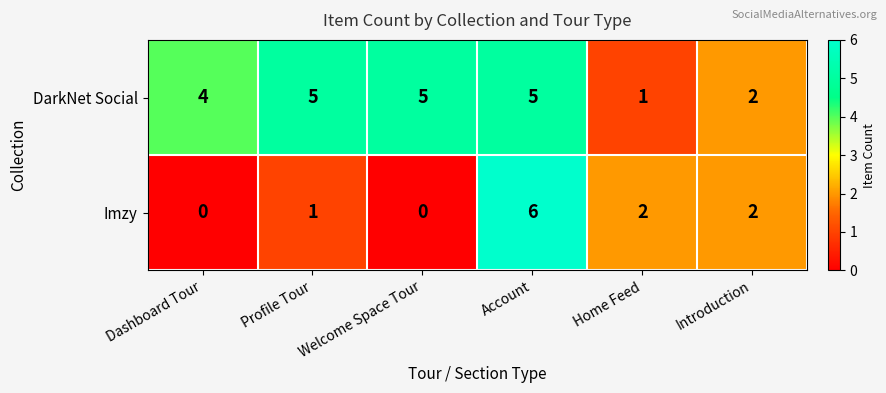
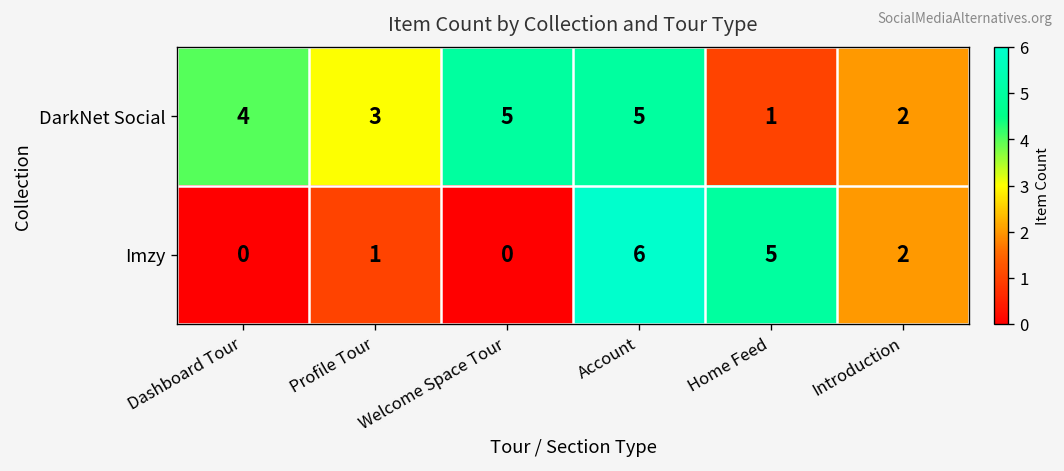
  {
    "DarkNet Social": {
      "Dashboard Tour": 4,
-     "Profile Tour": 5,
+     "Profile Tour": 3,
      "Welcome Space Tour": 5,
      "Account": 5,
      "Home Feed": 1,
      "Introduction": 2
    },
    "Imzy": {
      "Dashboard Tour": 0,
      "Profile Tour": 1,
      "Welcome Space Tour": 0,
      "Account": 6,
-     "Home Feed": 2,
+     "Home Feed": 5,
      "Introduction": 2
    }
  }
